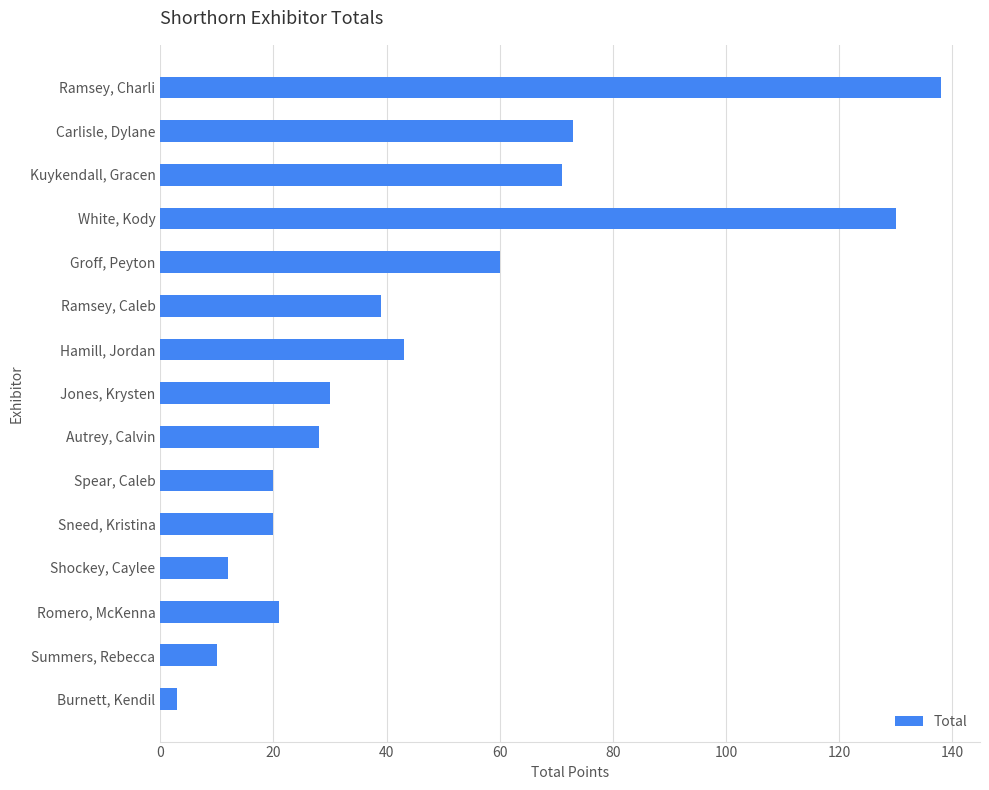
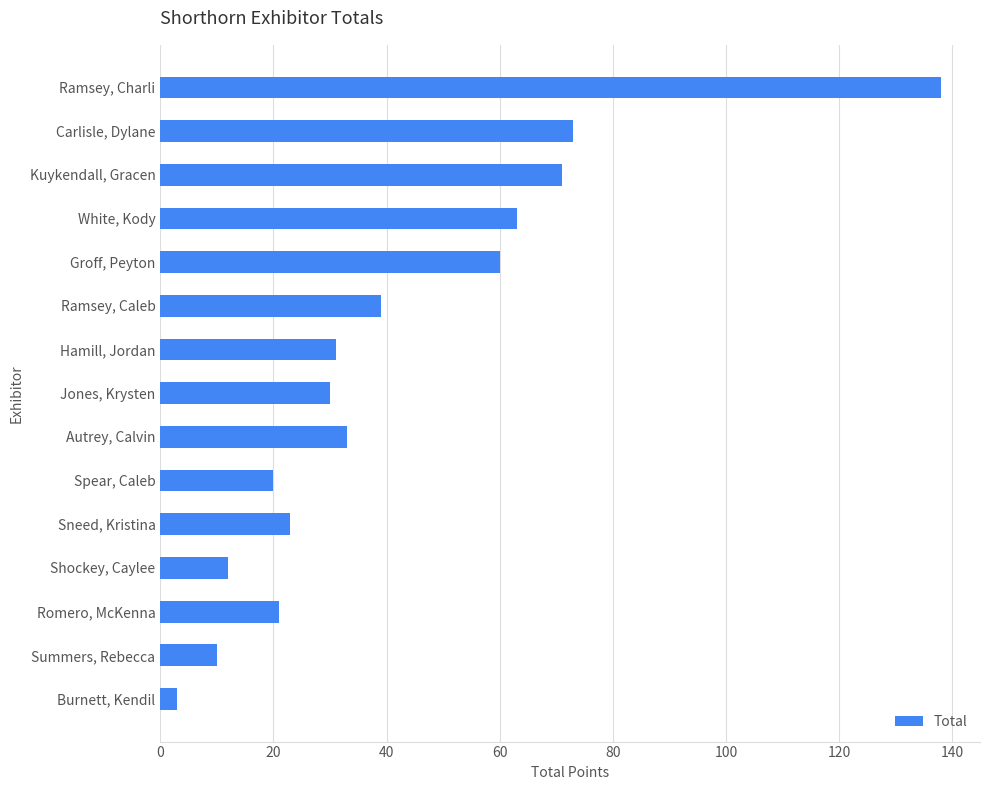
  {
    "Ramsey, Charli": 138,
    "Carlisle, Dylane": 73,
    "Kuykendall, Gracen": 71,
-   "White, Kody": 130,
+   "White, Kody": 63,
    "Groff, Peyton": 60,
    "Ramsey, Caleb": 39,
-   "Hamill, Jordan": 43,
+   "Hamill, Jordan": 31,
    "Jones, Krysten": 30,
-   "Autrey, Calvin": 28,
+   "Autrey, Calvin": 33,
    "Spear, Caleb": 20,
-   "Sneed, Kristina": 20,
+   "Sneed, Kristina": 23,
    "Shockey, Caylee": 12,
    "Romero, McKenna": 21,
    "Summers, Rebecca": 10,
    "Burnett, Kendil": 3
  }
